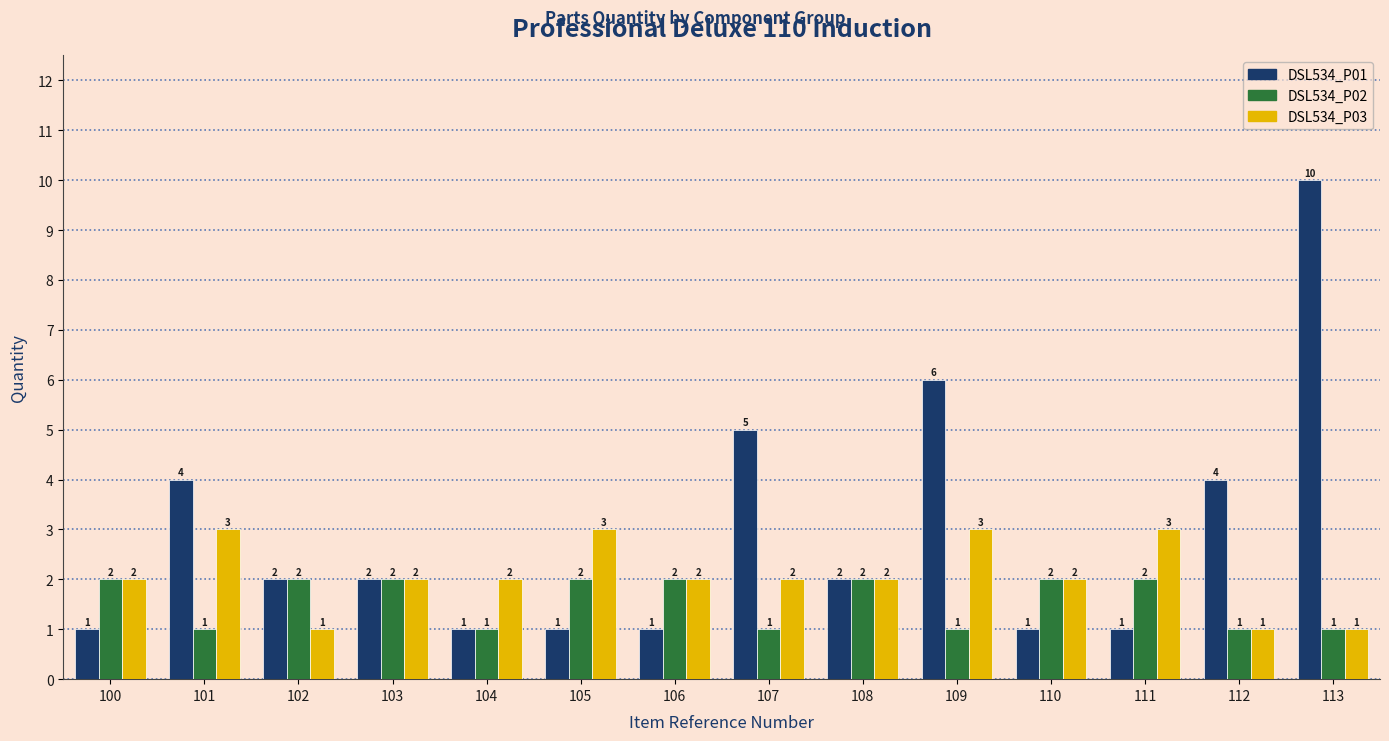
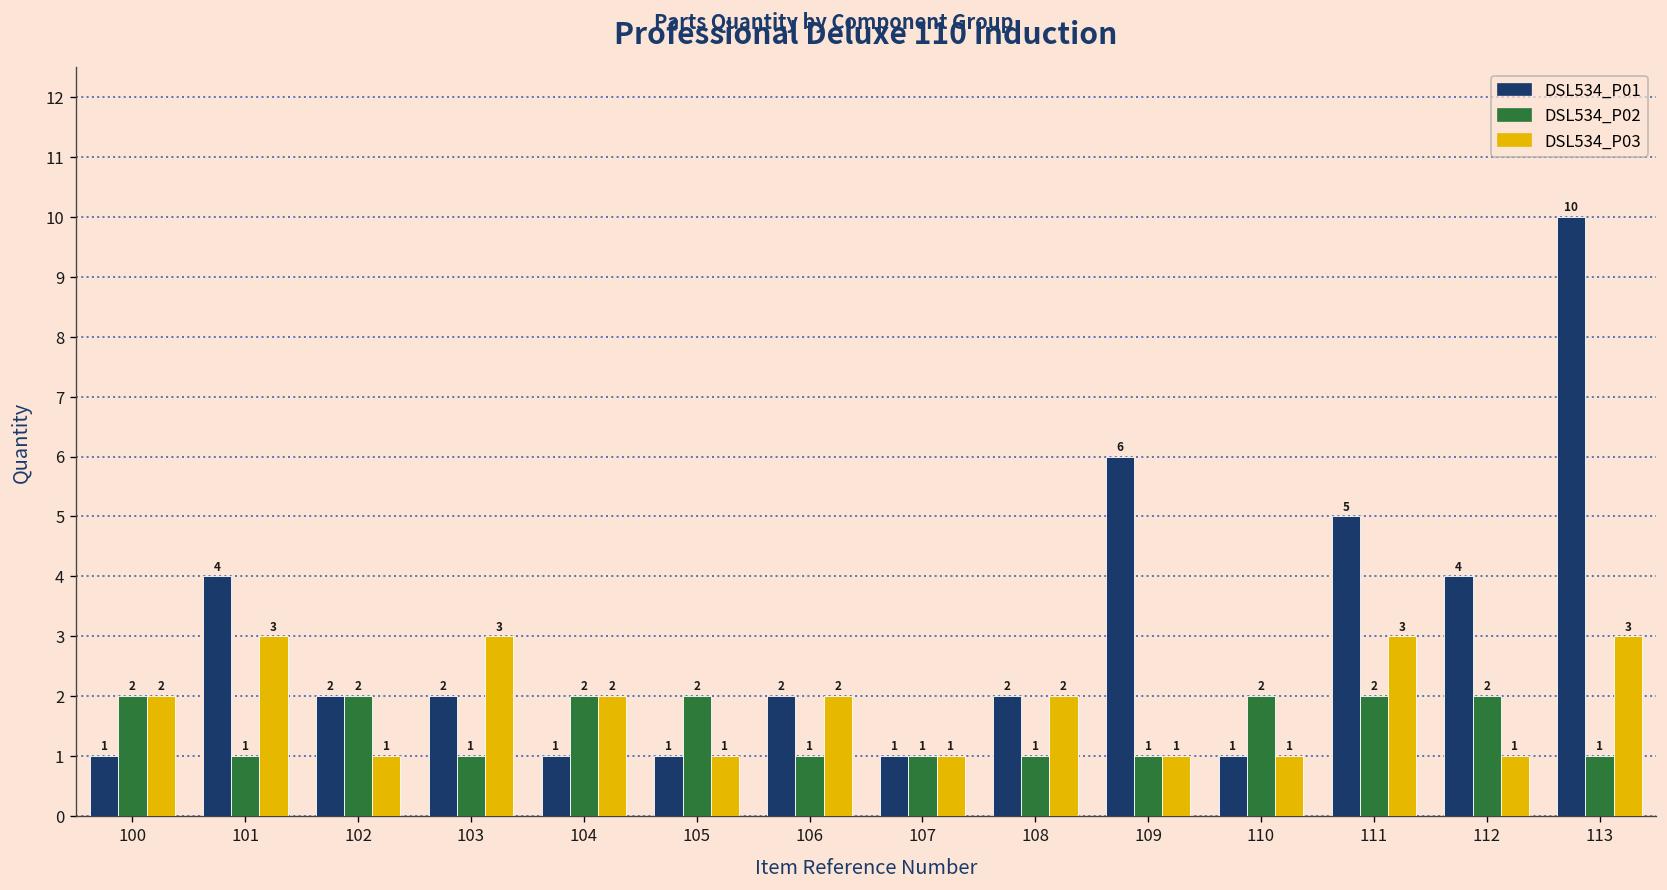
  {
    "DSL534_P01": {
      "100": 1,
      "101": 4,
      "102": 2,
      "103": 2,
      "104": 1,
      "105": 1,
-     "106": 1,
-     "107": 5,
+     "106": 2,
+     "107": 1,
      "108": 2,
      "109": 6,
      "110": 1,
-     "111": 1,
+     "111": 5,
      "112": 4,
      "113": 10
    },
    "DSL534_P02": {
      "100": 2,
      "101": 1,
      "102": 2,
-     "103": 2,
-     "104": 1,
+     "103": 1,
+     "104": 2,
      "105": 2,
-     "106": 2,
+     "106": 1,
      "107": 1,
-     "108": 2,
+     "108": 1,
      "109": 1,
      "110": 2,
      "111": 2,
-     "112": 1,
+     "112": 2,
      "113": 1
    },
    "DSL534_P03": {
      "100": 2,
      "101": 3,
      "102": 1,
-     "103": 2,
+     "103": 3,
      "104": 2,
-     "105": 3,
+     "105": 1,
      "106": 2,
-     "107": 2,
+     "107": 1,
      "108": 2,
-     "109": 3,
-     "110": 2,
+     "109": 1,
+     "110": 1,
      "111": 3,
      "112": 1,
-     "113": 1
+     "113": 3
    }
  }
